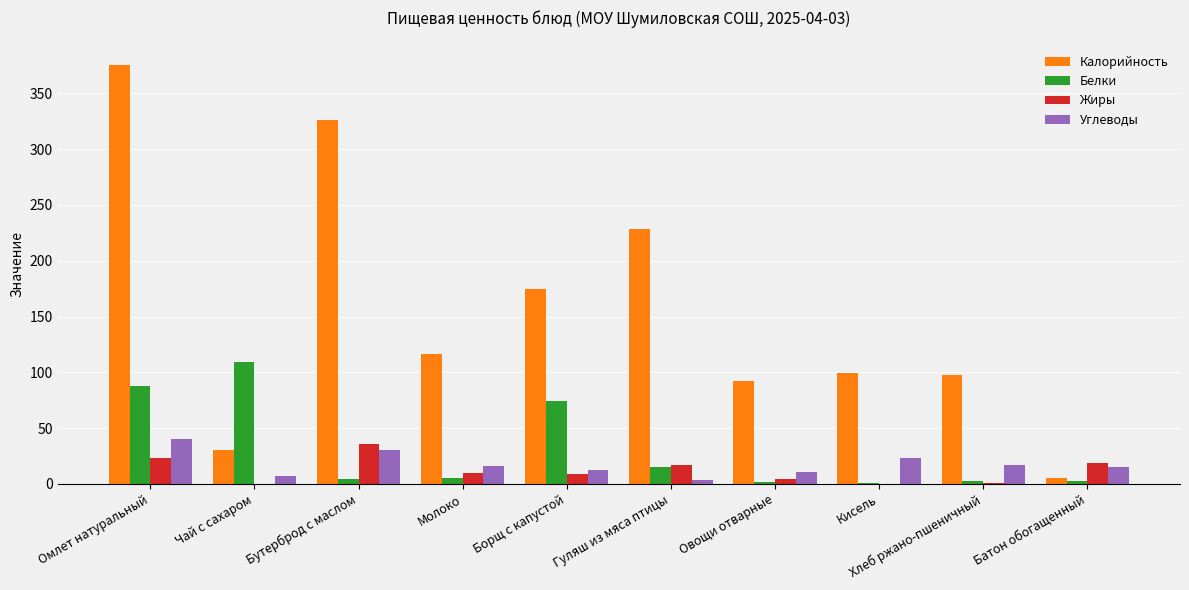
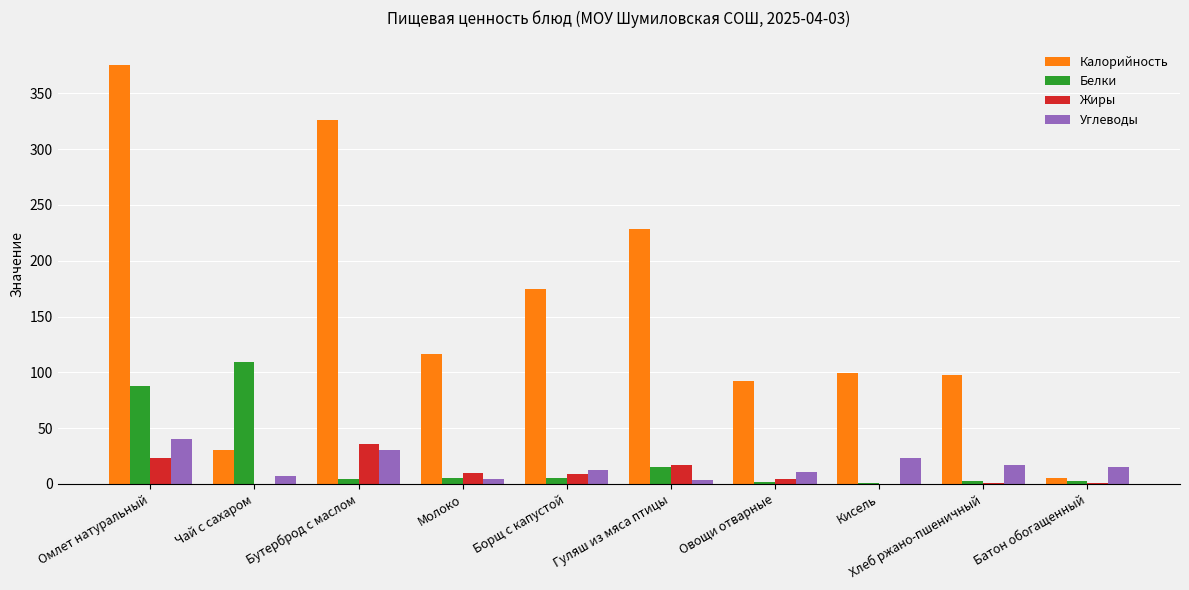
  {
    "Калорийность": {
      "Омлет натуральный": 375,
      "Чай с сахаром": 30,
      "Бутерброд с маслом": 326,
      "Молоко": 116,
      "Борщ с капустой": 175,
      "Гуляш из мяса птицы": 228,
      "Овощи отварные": 92,
      "Кисель": 99,
      "Хлеб ржано-пшеничный": 98,
      "Батон обогащенный": 6
    },
    "Белки": {
      "Омлет натуральный": 88,
      "Чай с сахаром": 109,
      "Бутерброд с маслом": 4,
      "Молоко": 5,
-     "Борщ с капустой": 74,
+     "Борщ с капустой": 5,
      "Гуляш из мяса птицы": 15,
      "Хлеб ржано-пшеничный": 3,
      "Батон обогащенный": 2
    },
    "Жиры": {
      "Омлет натуральный": 23,
      "Чай с сахаром": 0,
      "Бутерброд с маслом": 35,
      "Молоко": 10,
      "Борщ с капустой": 9,
      "Гуляш из мяса птицы": 17,
      "Овощи отварные": 4,
-     "Батон обогащенный": 19
+     "Батон обогащенный": 1
    },
    "Углеводы": {
      "Омлет натуральный": 40,
      "Чай с сахаром": 7,
      "Бутерброд с маслом": 30,
-     "Молоко": 16,
+     "Молоко": 4,
      "Борщ с капустой": 12,
      "Гуляш из мяса птицы": 4,
      "Овощи отварные": 11,
      "Кисель": 24,
      "Хлеб ржано-пшеничный": 17,
      "Батон обогащенный": 15
    }
  }
